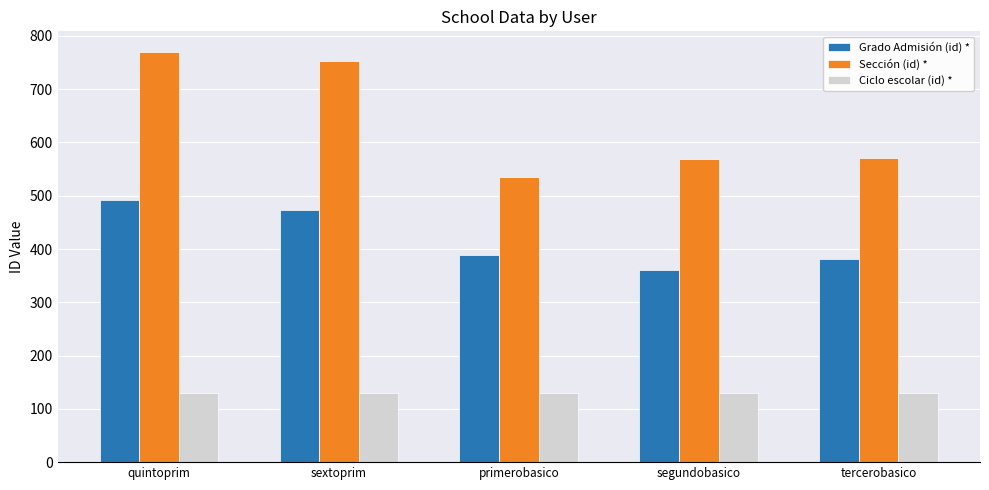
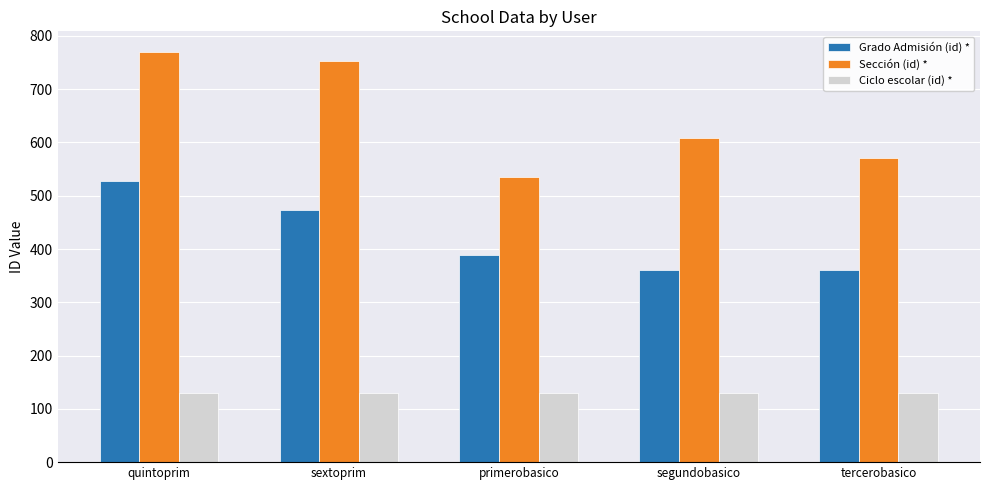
  {
    "Grado Admisión (id) *": {
-     "quintoprim": 490,
+     "quintoprim": 530,
      "sextoprim": 470,
      "primerobasico": 390,
      "segundobasico": 360,
-     "tercerobasico": 380
+     "tercerobasico": 360
    },
    "Sección (id) *": {
      "quintoprim": 770,
      "sextoprim": 750,
      "primerobasico": 540,
-     "segundobasico": 570,
+     "segundobasico": 610,
      "tercerobasico": 570
    },
    "Ciclo escolar (id) *": {
      "quintoprim": 130,
      "sextoprim": 130,
      "primerobasico": 130,
      "segundobasico": 130,
      "tercerobasico": 130
    }
  }
